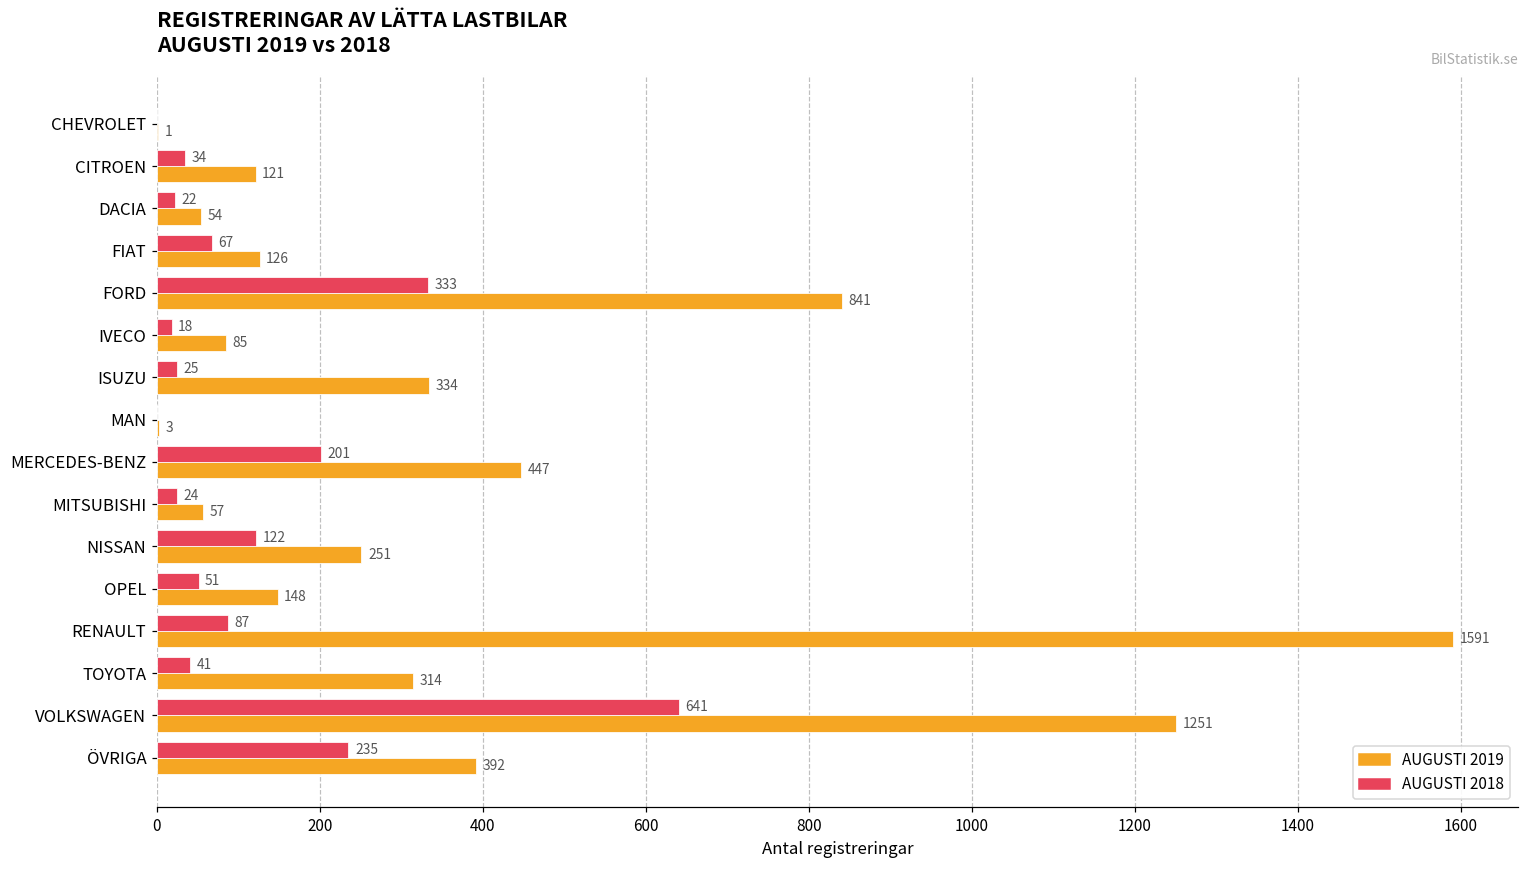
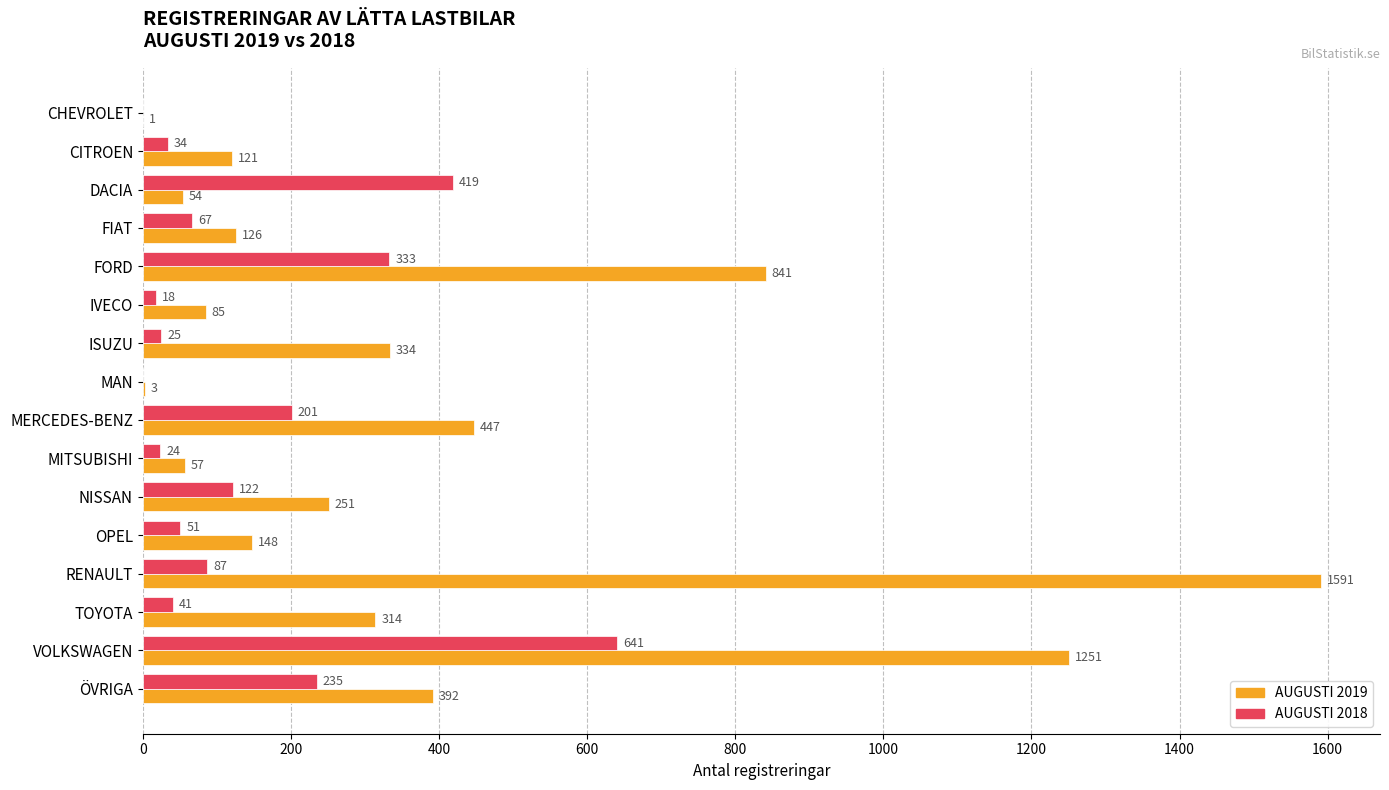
  {
    "AUGUSTI 2019": {
      "CHEVROLET": 1,
      "CITROEN": 121,
      "DACIA": 54,
      "FIAT": 126,
      "FORD": 841,
      "IVECO": 85,
      "ISUZU": 334,
      "MAN": 3,
      "MERCEDES-BENZ": 447,
      "MITSUBISHI": 57,
      "NISSAN": 251,
      "OPEL": 148,
      "RENAULT": 1591,
      "TOYOTA": 314,
      "VOLKSWAGEN": 1251,
      "ÖVRIGA": 392
    },
    "AUGUSTI 2018": {
      "CITROEN": 34,
-     "DACIA": 22,
+     "DACIA": 419,
      "FIAT": 67,
      "FORD": 333,
      "IVECO": 18,
      "ISUZU": 25,
      "MERCEDES-BENZ": 201,
      "MITSUBISHI": 24,
      "NISSAN": 122,
      "OPEL": 51,
      "RENAULT": 87,
      "TOYOTA": 41,
      "VOLKSWAGEN": 641,
      "ÖVRIGA": 235
    }
  }
